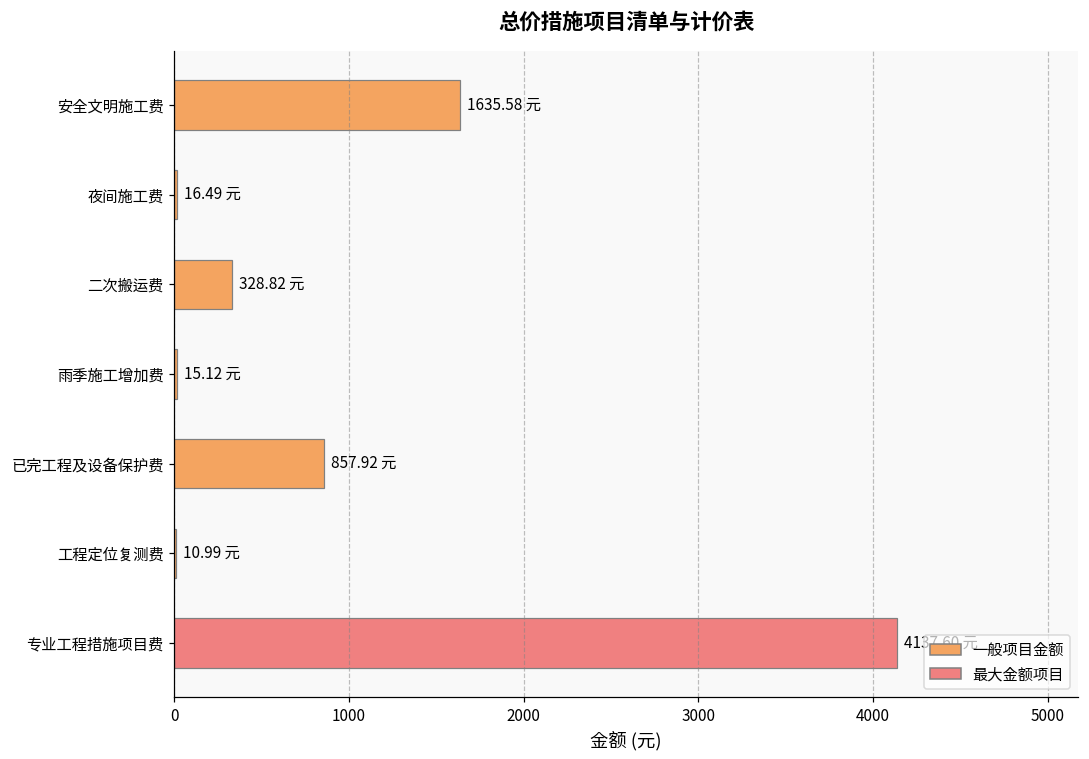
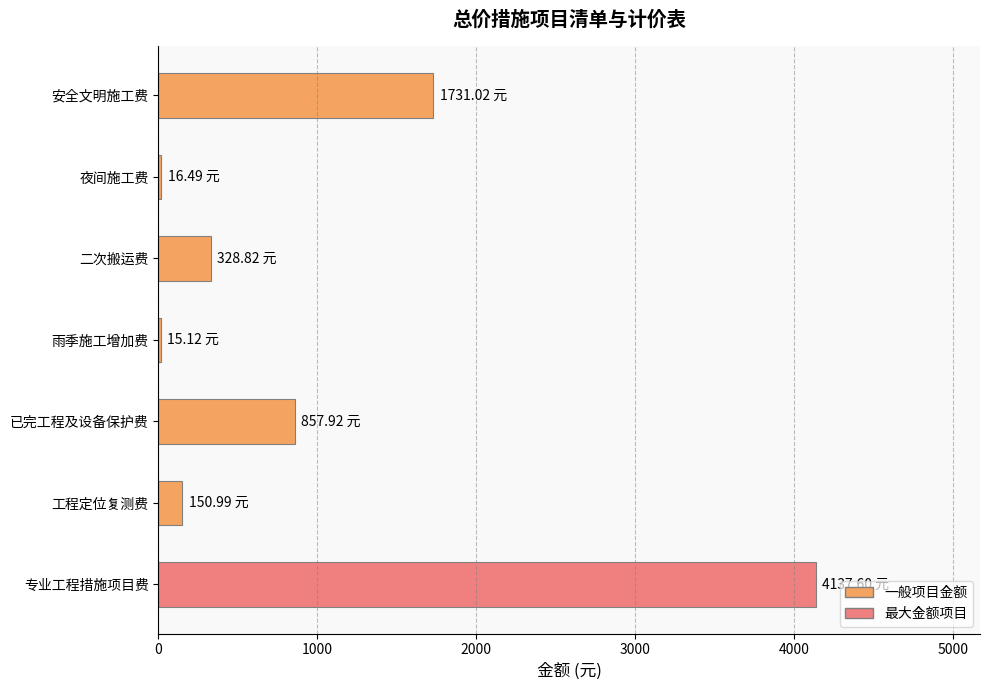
  {
-   "安全文明施工费": 1635.58,
+   "安全文明施工费": 1731.02,
    "夜间施工费": 16.49,
    "二次搬运费": 328.82,
    "雨季施工增加费": 15.12,
    "已完工程及设备保护费": 857.92,
-   "工程定位复测费": 10.99
+   "工程定位复测费": 150.99
  }
